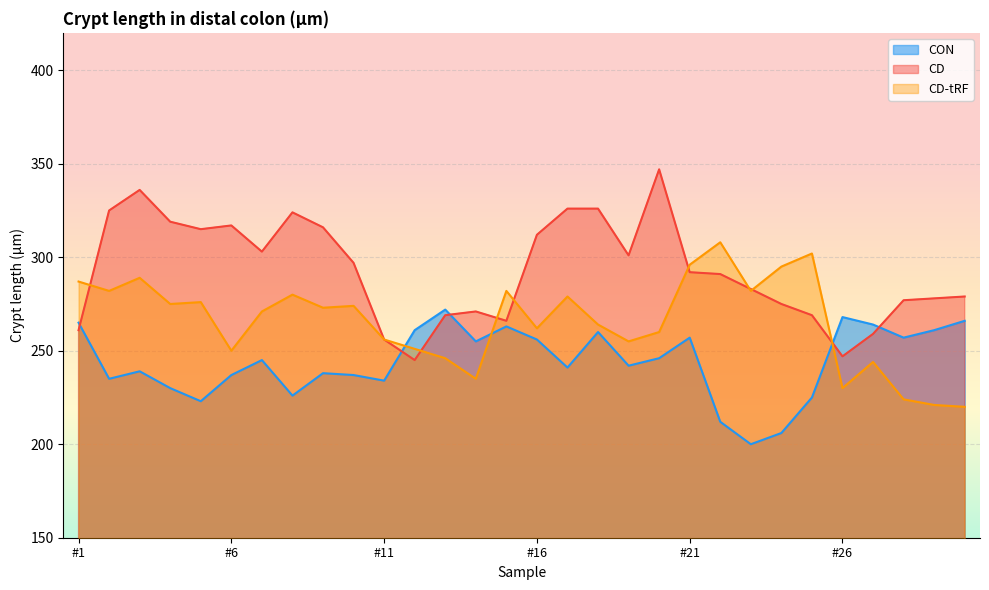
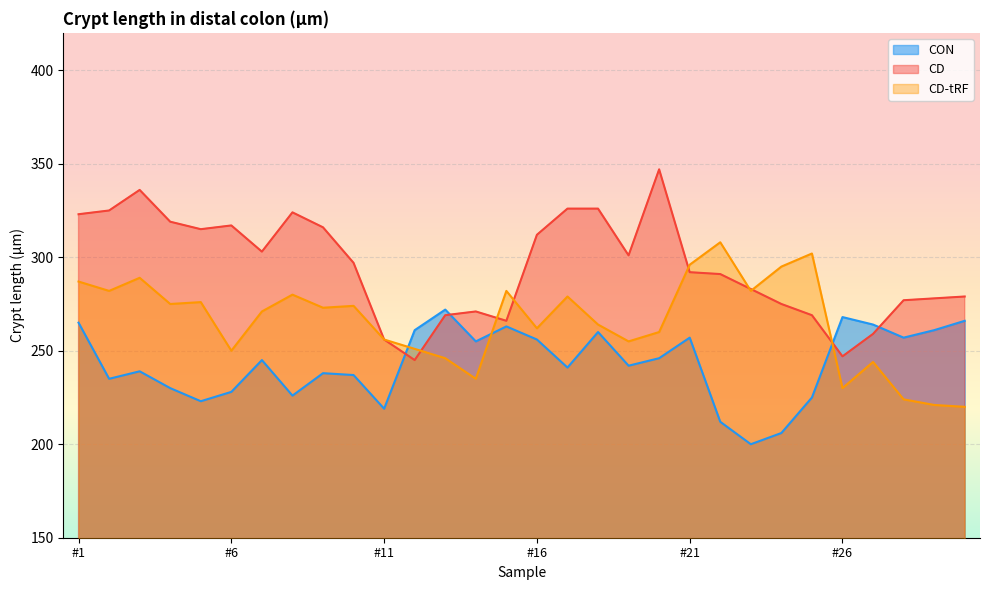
  {
    "CON": {
      "#1": 265,
-     "#6": 237,
-     "#11": 234,
+     "#6": 228,
+     "#11": 219,
      "#16": 256,
      "#21": 257,
      "#26": 268
    },
    "CD": {
-     "#1": 261,
+     "#1": 323,
      "#6": 317,
      "#16": 312,
      "#21": 292,
      "#26": 247
    },
    "CD-tRF": {
      "#1": 287,
      "#6": 250,
      "#16": 262,
      "#21": 296,
      "#26": 230
    }
  }
